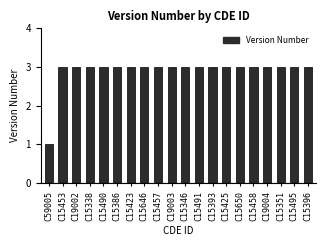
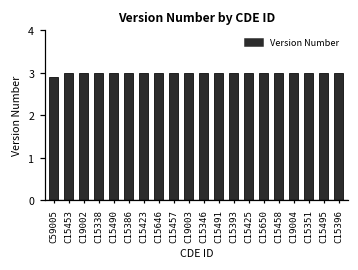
  {
-   "C59005": 1.0,
+   "C59005": 2.9,
    "C15453": 3.0,
    "C19002": 3.0,
    "C15338": 3.0,
    "C15490": 3.0,
    "C15386": 3.0,
    "C15423": 3.0,
    "C15646": 3.0,
    "C15457": 3.0,
    "C19003": 3.0,
    "C15346": 3.0,
    "C15491": 3.0,
    "C15393": 3.0,
    "C15425": 3.0,
    "C15650": 3.0,
    "C15458": 3.0,
    "C19004": 3.0,
    "C15351": 3.0,
    "C15495": 3.0,
    "C15396": 3.0
  }
